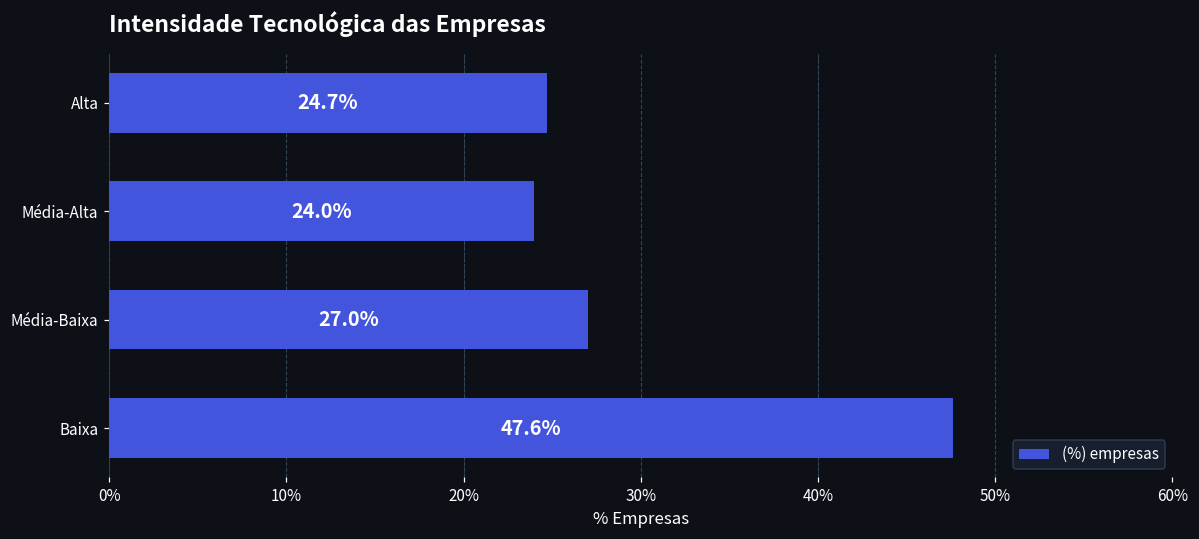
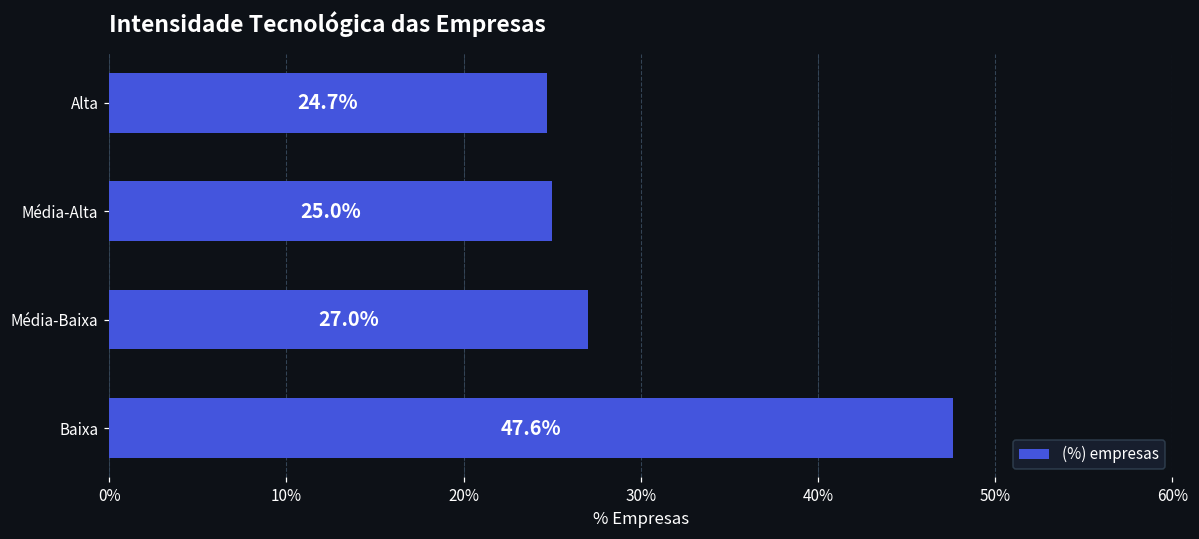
  {
    "Alta": "24.7%",
-   "Média-Alta": "24.0%",
+   "Média-Alta": "25.0%",
    "Média-Baixa": "27.0%",
    "Baixa": "47.6%"
  }
